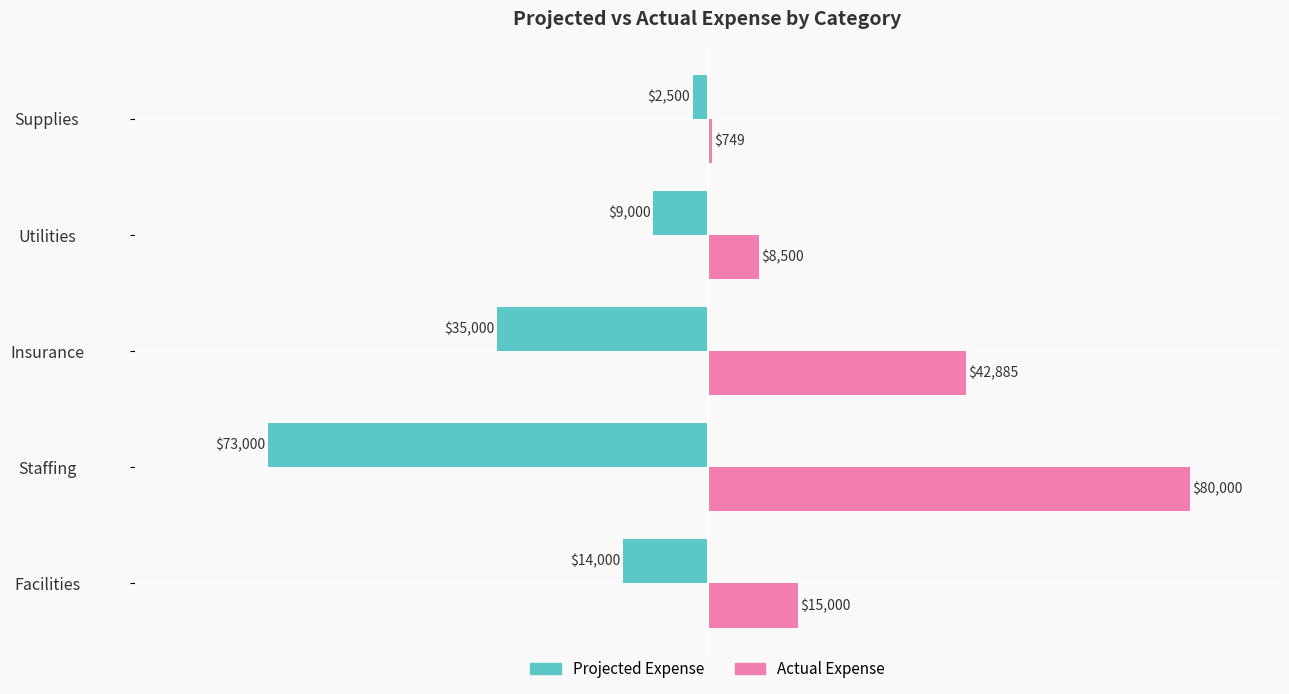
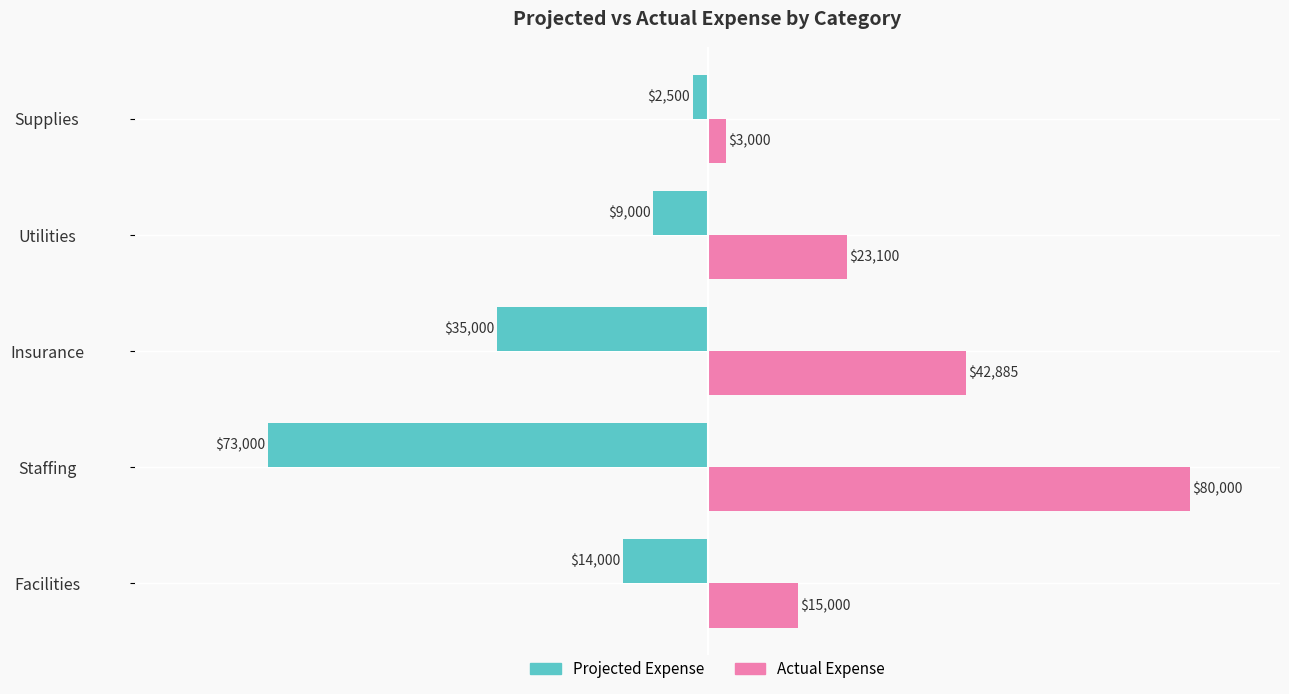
  {
    "Actual Expense": {
-     "Supplies": "$749",
-     "Utilities": "$8,500",
+     "Supplies": "$3,000",
+     "Utilities": "$23,100",
      "Insurance": "$42,885",
      "Staffing": "$80,000",
      "Facilities": "$15,000"
    }
  }
